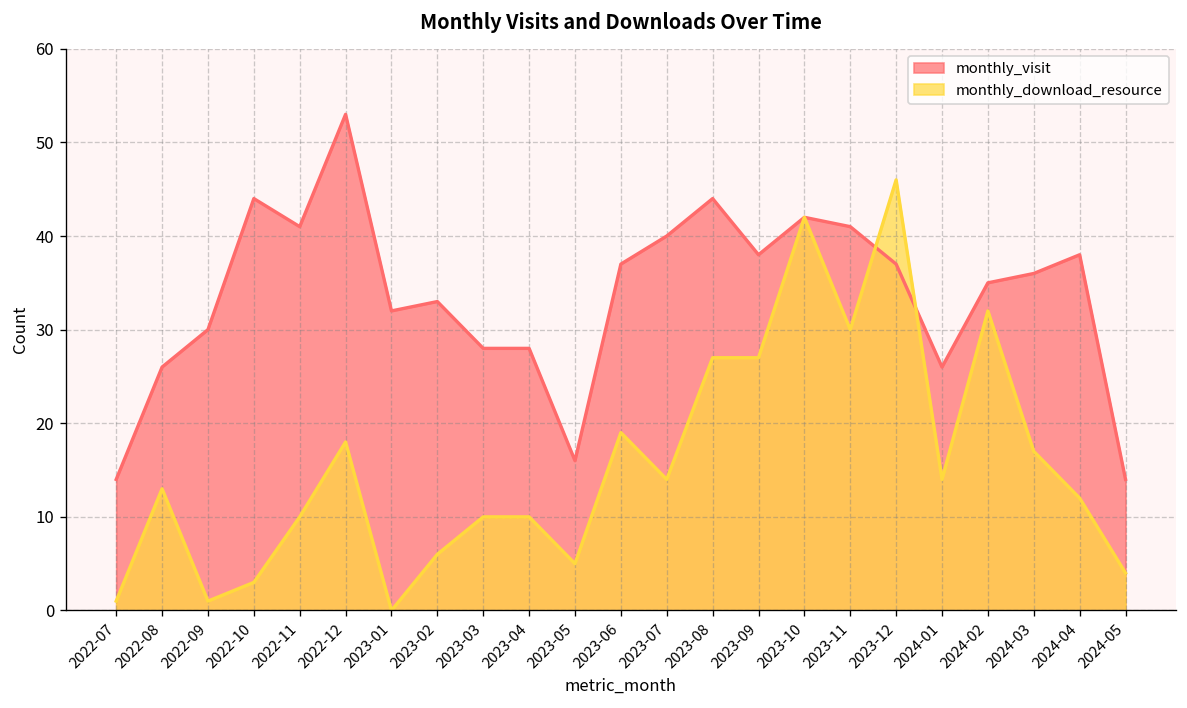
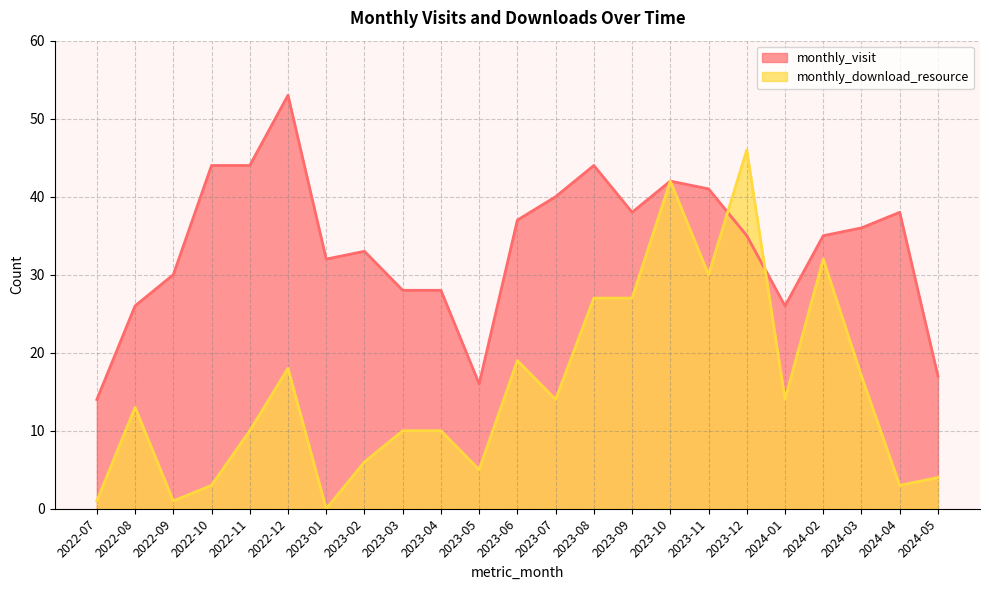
  {
    "monthly_visit": {
      "2022-07": 14,
      "2022-08": 26,
      "2022-09": 30,
      "2022-10": 44,
-     "2022-11": 41,
+     "2022-11": 44,
      "2022-12": 53,
      "2023-01": 32,
      "2023-02": 33,
      "2023-03": 28,
      "2023-04": 28,
      "2023-05": 16,
      "2023-06": 37,
      "2023-07": 40,
      "2023-08": 44,
      "2023-09": 38,
      "2023-11": 41,
-     "2023-12": 37,
+     "2023-12": 35,
      "2024-01": 26,
      "2024-02": 35,
      "2024-03": 36,
      "2024-04": 38,
-     "2024-05": 14
+     "2024-05": 17
    },
    "monthly_download_resource": {
      "2022-07": 1,
      "2022-08": 13,
      "2022-09": 1,
      "2022-10": 3,
      "2022-11": 10,
      "2022-12": 18,
      "2023-01": 0,
      "2023-02": 6,
      "2023-03": 10,
      "2023-04": 10,
      "2023-05": 5,
      "2023-06": 19,
      "2023-07": 14,
      "2023-08": 27,
      "2023-09": 27,
      "2023-11": 30,
      "2023-12": 46,
      "2024-01": 14,
      "2024-02": 32,
      "2024-03": 17,
-     "2024-04": 12,
+     "2024-04": 3,
      "2024-05": 4
    }
  }
